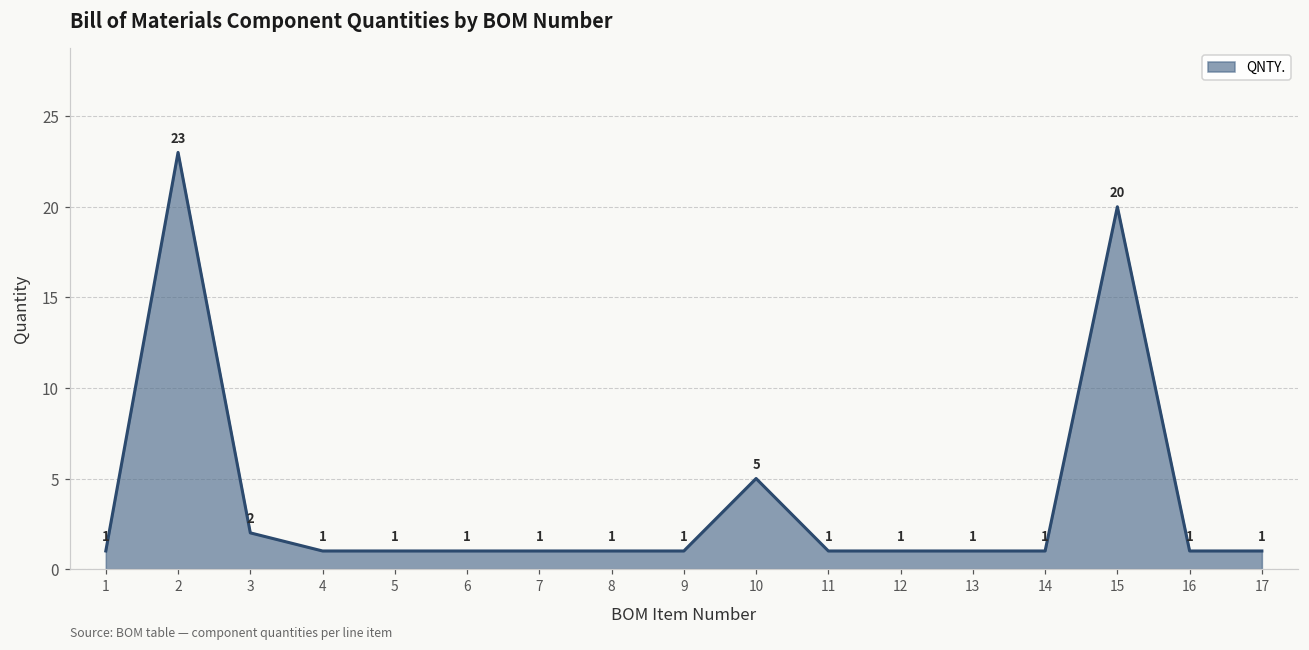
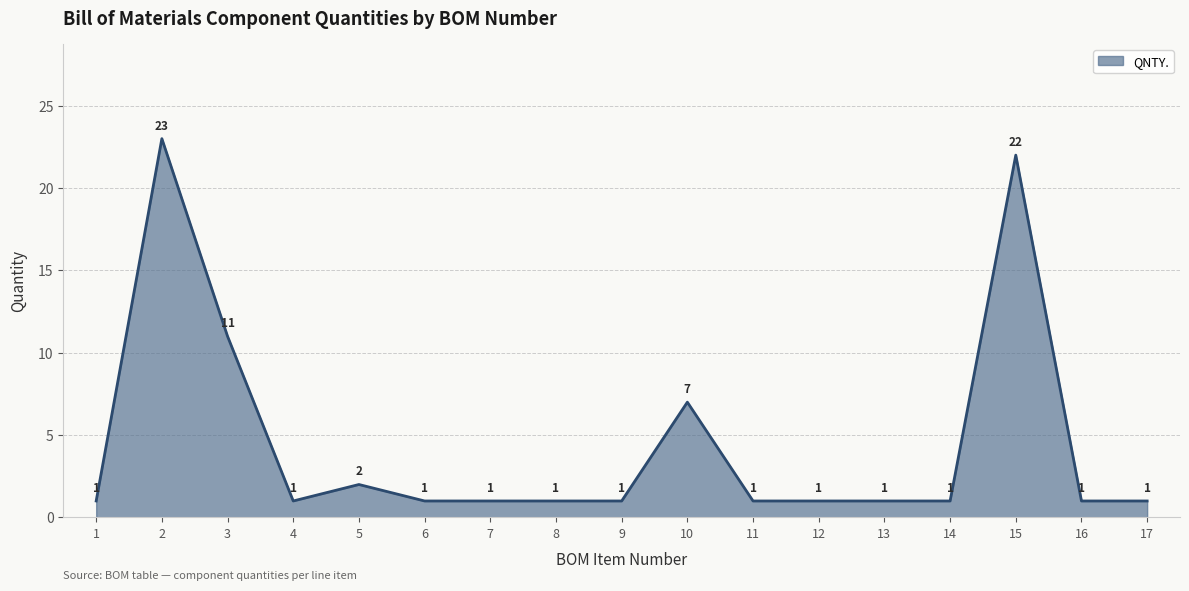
  {
    "1": 1,
    "2": 23,
-   "3": 2,
+   "3": 11,
    "4": 1,
-   "5": 1,
+   "5": 2,
    "6": 1,
    "7": 1,
    "8": 1,
    "9": 1,
-   "10": 5,
+   "10": 7,
    "11": 1,
    "12": 1,
    "13": 1,
    "14": 1,
-   "15": 20,
+   "15": 22,
    "16": 1,
    "17": 1
  }
